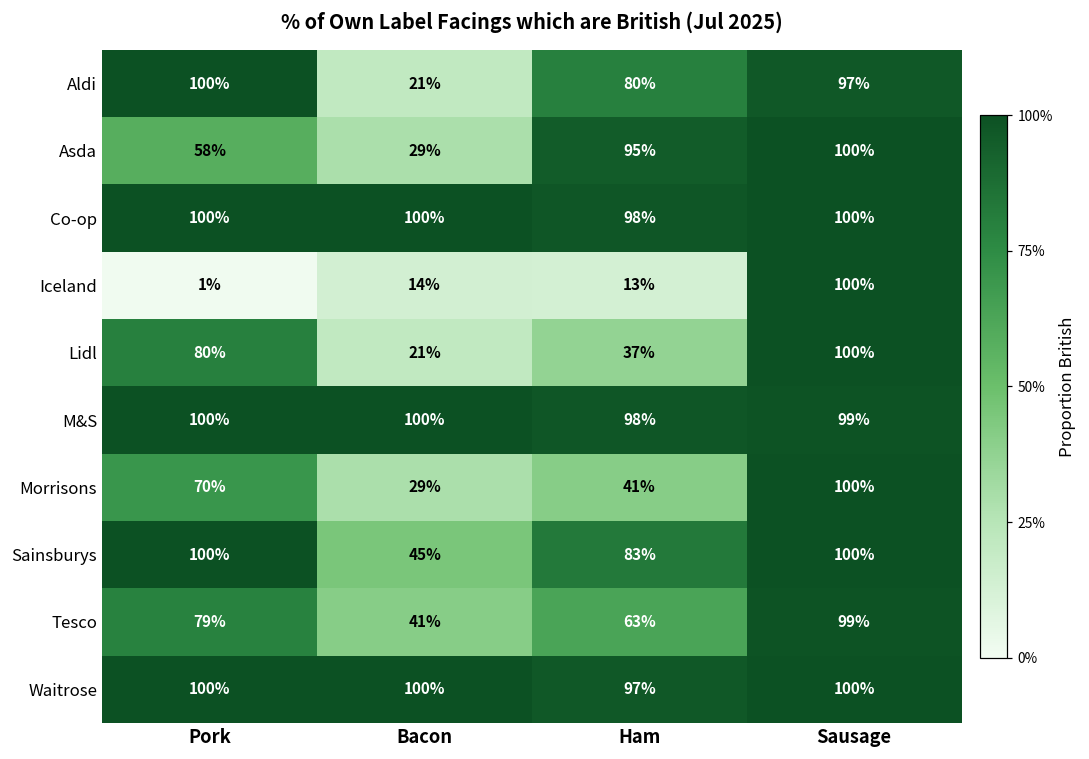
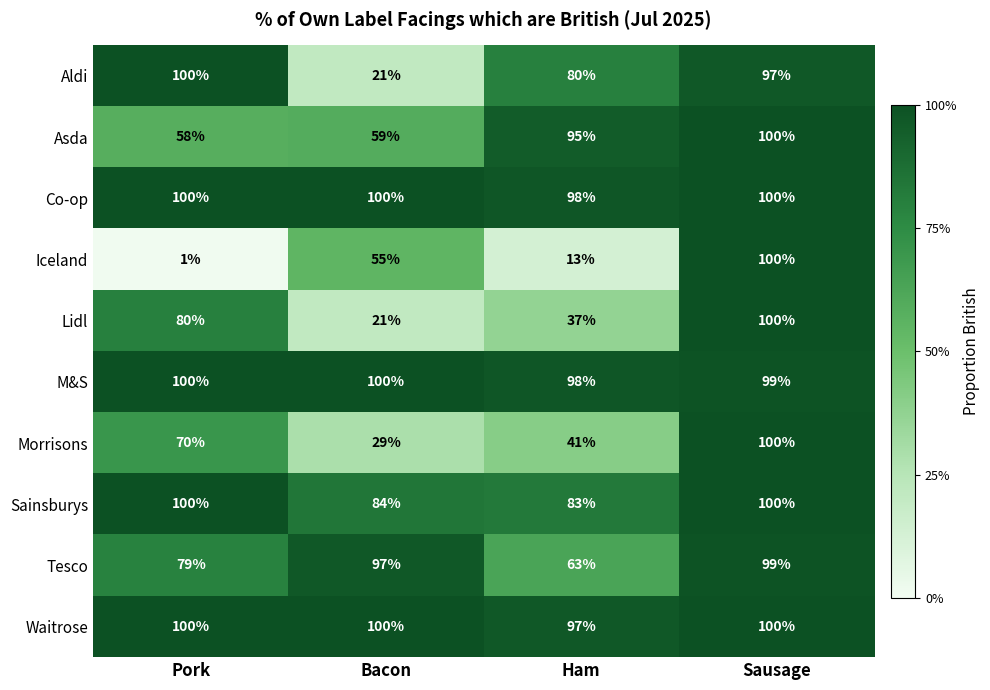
  {
    "Aldi": {
      "Pork": "100%",
      "Bacon": "21%",
      "Ham": "80%",
      "Sausage": "97%"
    },
    "Asda": {
      "Pork": "58%",
-     "Bacon": "29%",
+     "Bacon": "59%",
      "Ham": "95%",
      "Sausage": "100%"
    },
    "Co-op": {
      "Pork": "100%",
      "Bacon": "100%",
      "Ham": "98%",
      "Sausage": "100%"
    },
    "Iceland": {
      "Pork": "1%",
-     "Bacon": "14%",
+     "Bacon": "55%",
      "Ham": "13%",
      "Sausage": "100%"
    },
    "Lidl": {
      "Pork": "80%",
      "Bacon": "21%",
      "Ham": "37%",
      "Sausage": "100%"
    },
    "M&S": {
      "Pork": "100%",
      "Bacon": "100%",
      "Ham": "98%",
      "Sausage": "99%"
    },
    "Morrisons": {
      "Pork": "70%",
      "Bacon": "29%",
      "Ham": "41%",
      "Sausage": "100%"
    },
    "Sainsburys": {
      "Pork": "100%",
-     "Bacon": "45%",
+     "Bacon": "84%",
      "Ham": "83%",
      "Sausage": "100%"
    },
    "Tesco": {
      "Pork": "79%",
-     "Bacon": "41%",
+     "Bacon": "97%",
      "Ham": "63%",
      "Sausage": "99%"
    },
    "Waitrose": {
      "Pork": "100%",
      "Bacon": "100%",
      "Ham": "97%",
      "Sausage": "100%"
    }
  }
